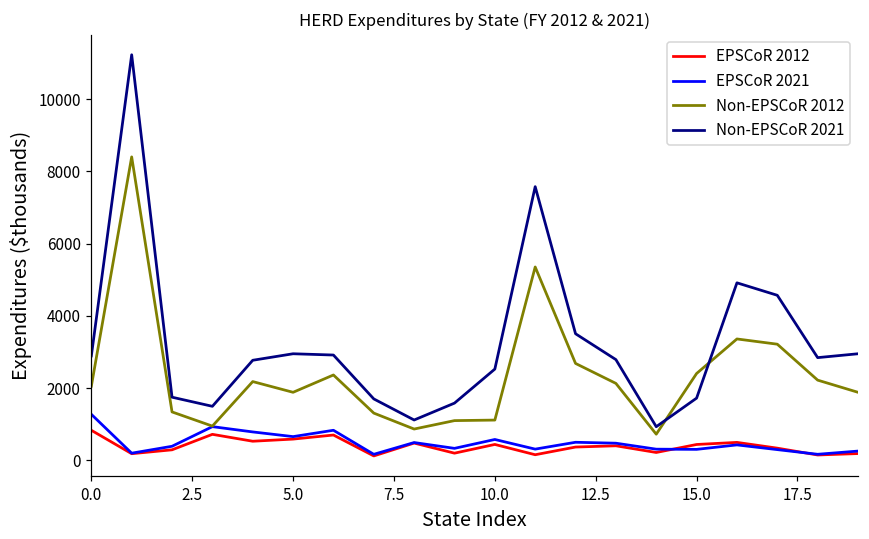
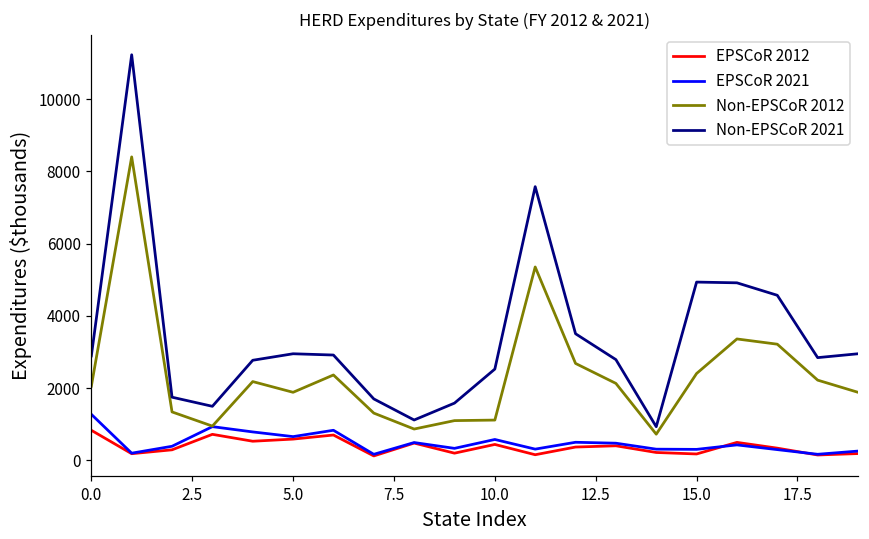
  {
    "EPSCoR 2012": {
      "0.0": 800,
      "10.0": 400,
-     "15.0": 400
+     "15.0": 200
    },
    "EPSCoR 2021": {
      "0.0": 1300,
      "10.0": 600,
      "15.0": 300
    },
    "Non-EPSCoR 2012": {
      "0.0": 2100,
      "5.0": 1900,
      "10.0": 1100,
      "15.0": 2400
    },
    "Non-EPSCoR 2021": {
      "0.0": 2900,
      "5.0": 2900,
      "10.0": 2500,
-     "15.0": 1700
+     "15.0": 4900
    }
  }
